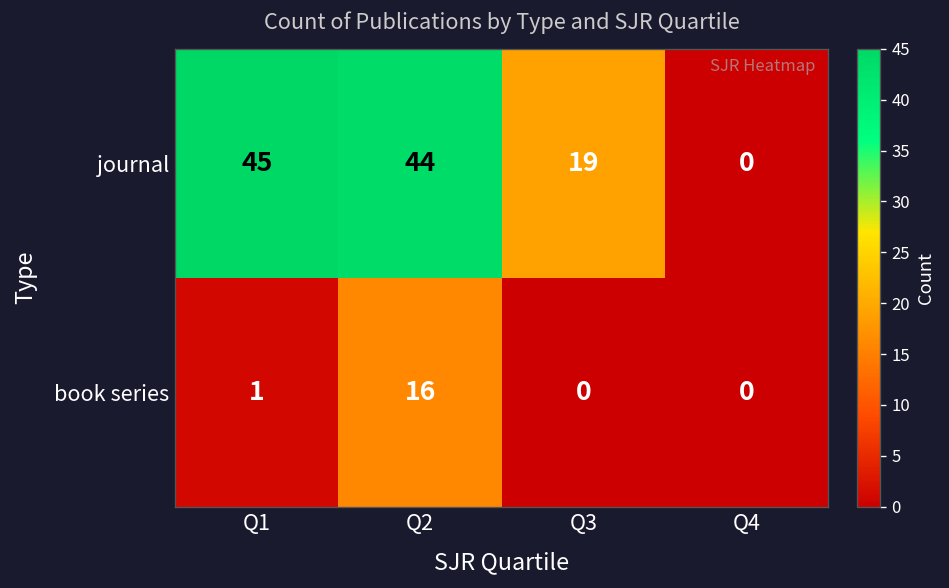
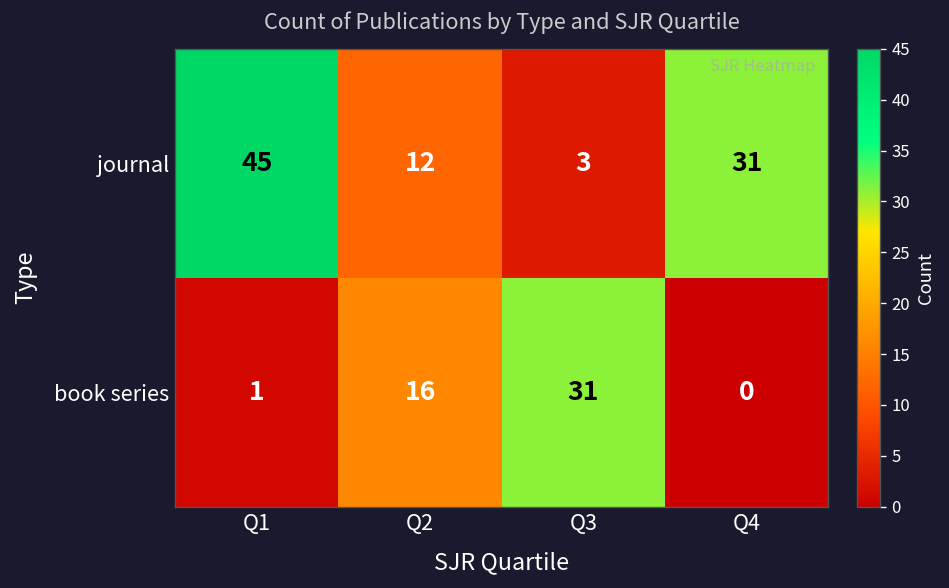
  {
    "journal": {
      "Q1": 45,
-     "Q2": 44,
-     "Q3": 19,
-     "Q4": 0
+     "Q2": 12,
+     "Q3": 3,
+     "Q4": 31
    },
    "book series": {
      "Q1": 1,
      "Q2": 16,
-     "Q3": 0,
+     "Q3": 31,
      "Q4": 0
    }
  }
